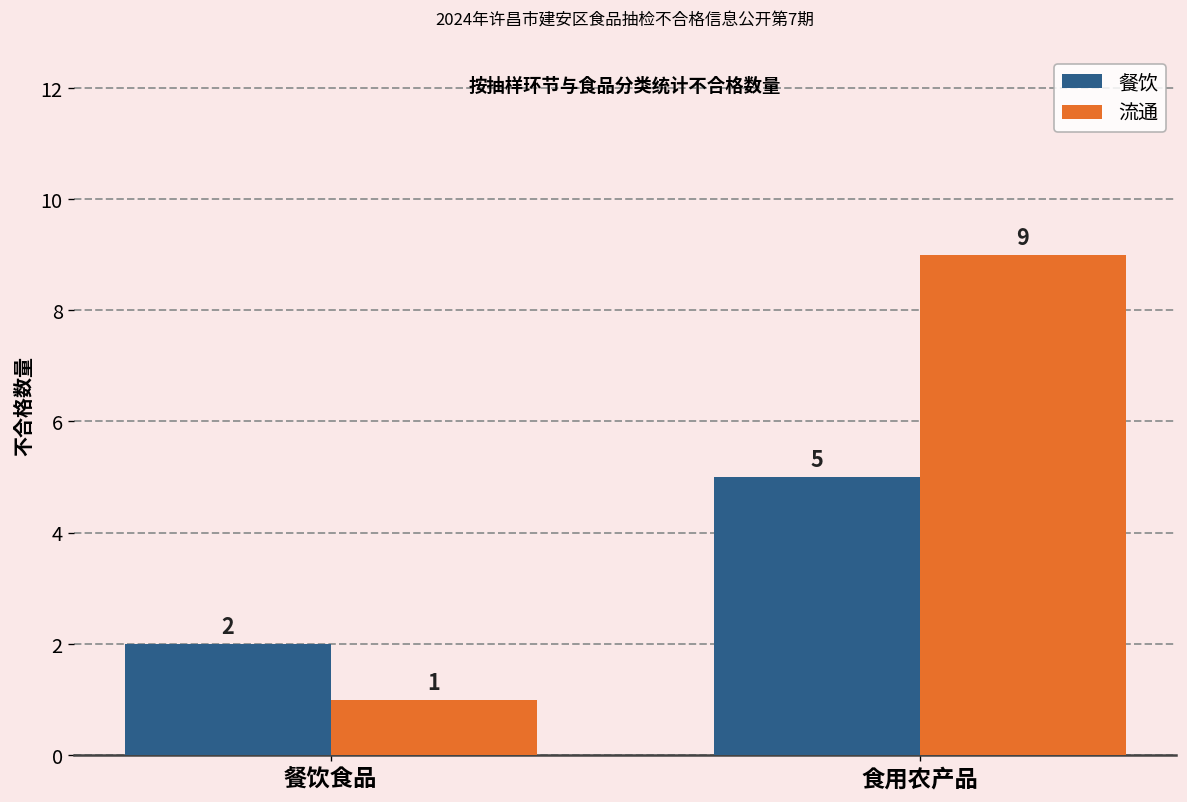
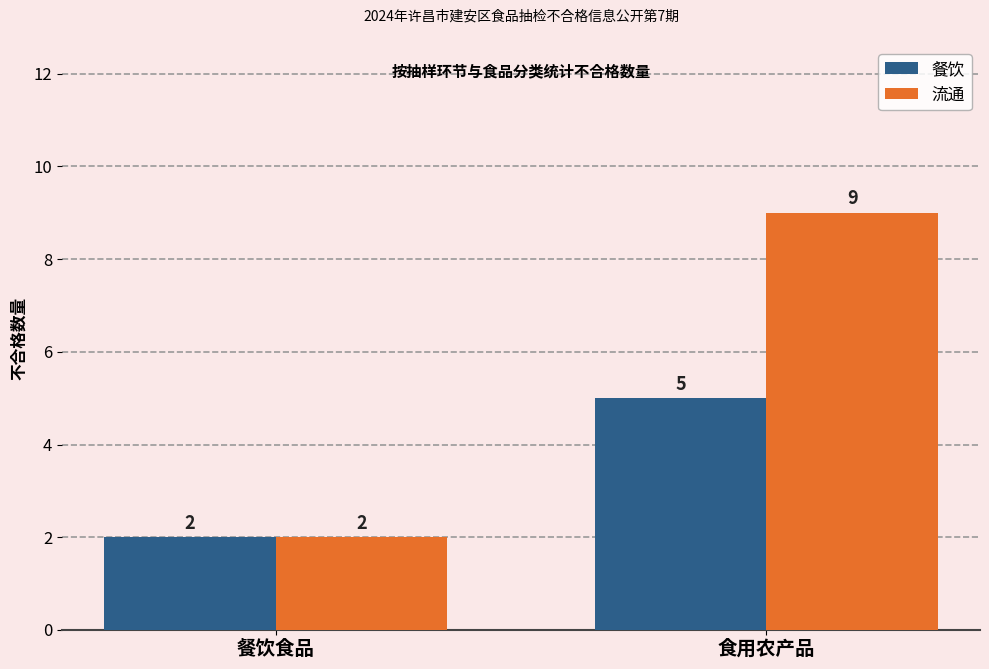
  {
    "餐饮": {
      "餐饮食品": 2,
      "食用农产品": 5
    },
    "流通": {
-     "餐饮食品": 1,
+     "餐饮食品": 2,
      "食用农产品": 9
    }
  }
